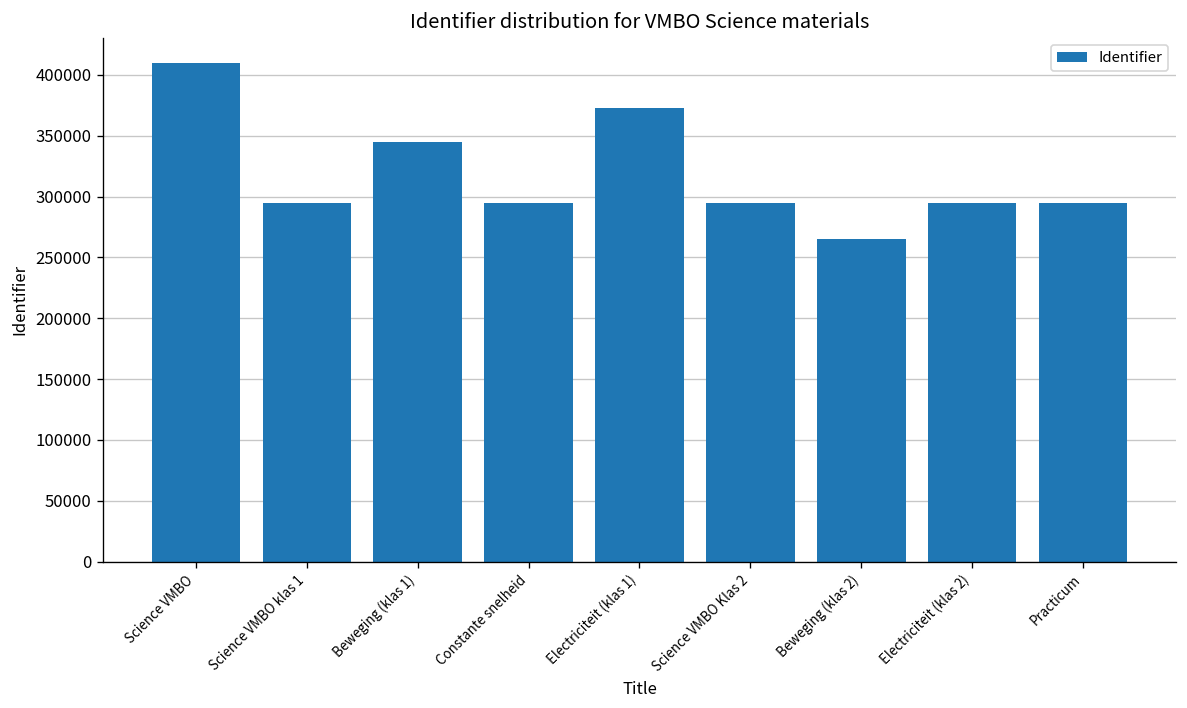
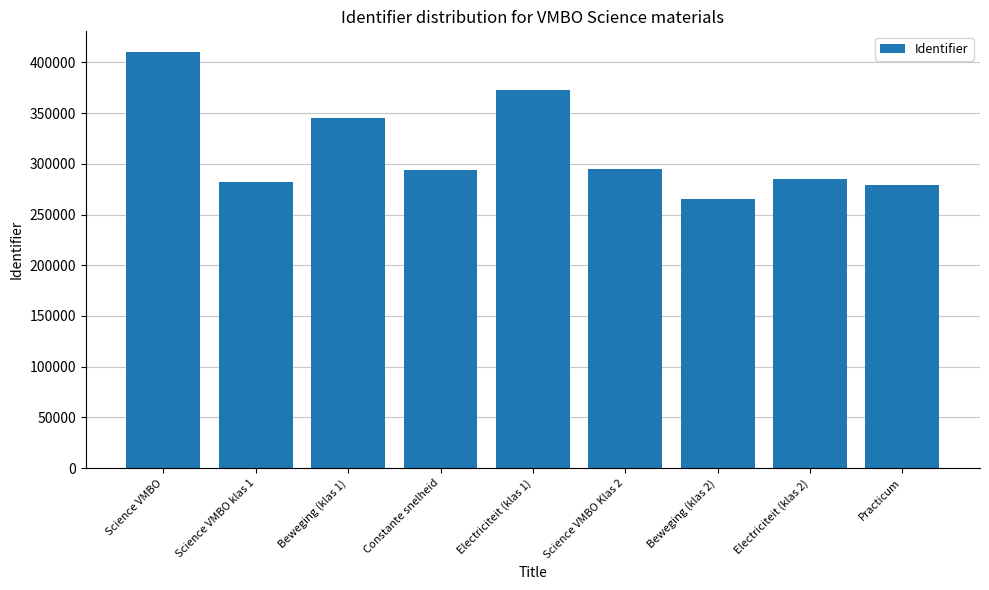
  {
    "Science VMBO": 410000,
-   "Science VMBO klas 1": 294000,
+   "Science VMBO klas 1": 282000,
    "Beweging (klas 1)": 345000,
    "Constante snelheid": 294000,
    "Electriciteit (klas 1)": 372000,
    "Science VMBO Klas 2": 294000,
    "Beweging (klas 2)": 266000,
-   "Electriciteit (klas 2)": 294000,
-   "Practicum": 294000
+   "Electriciteit (klas 2)": 285000,
+   "Practicum": 279000
  }
